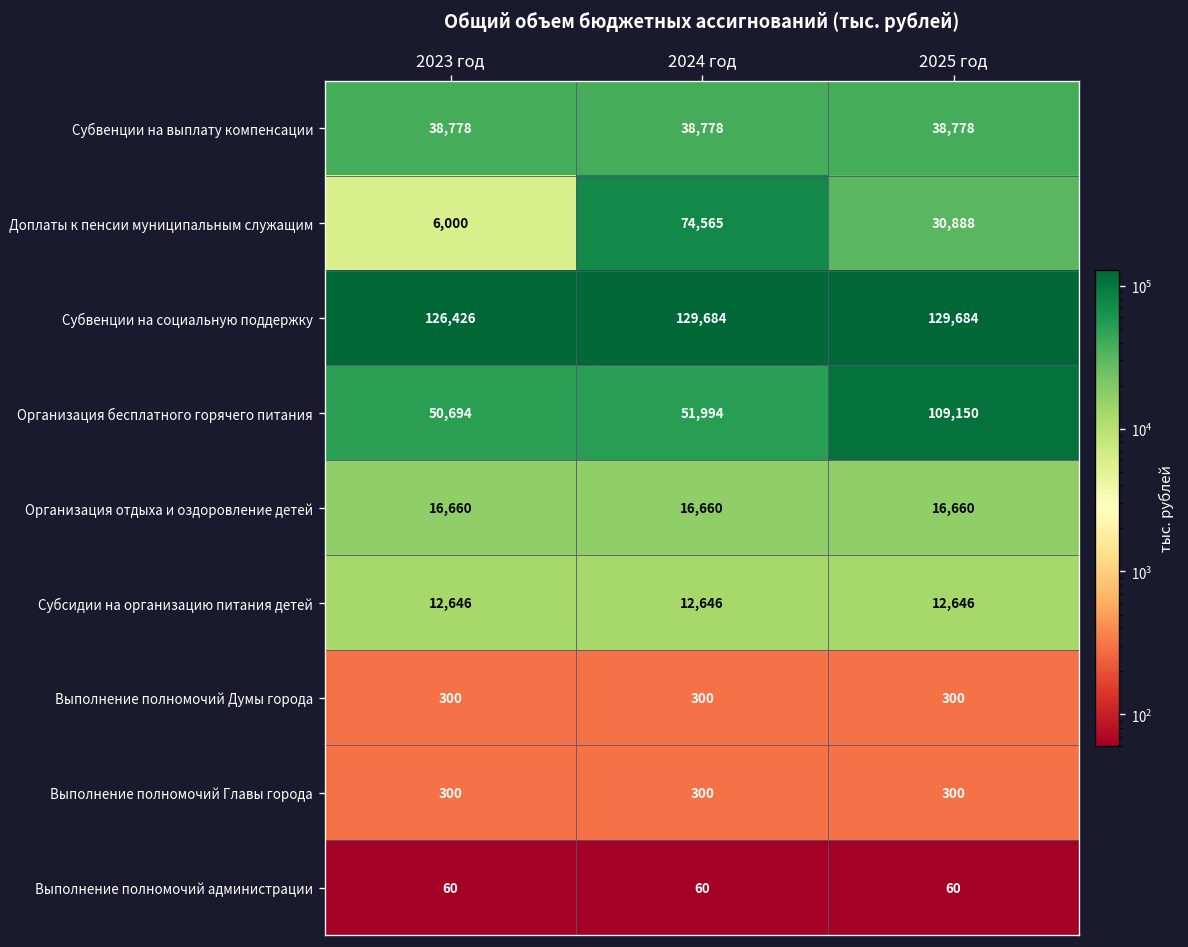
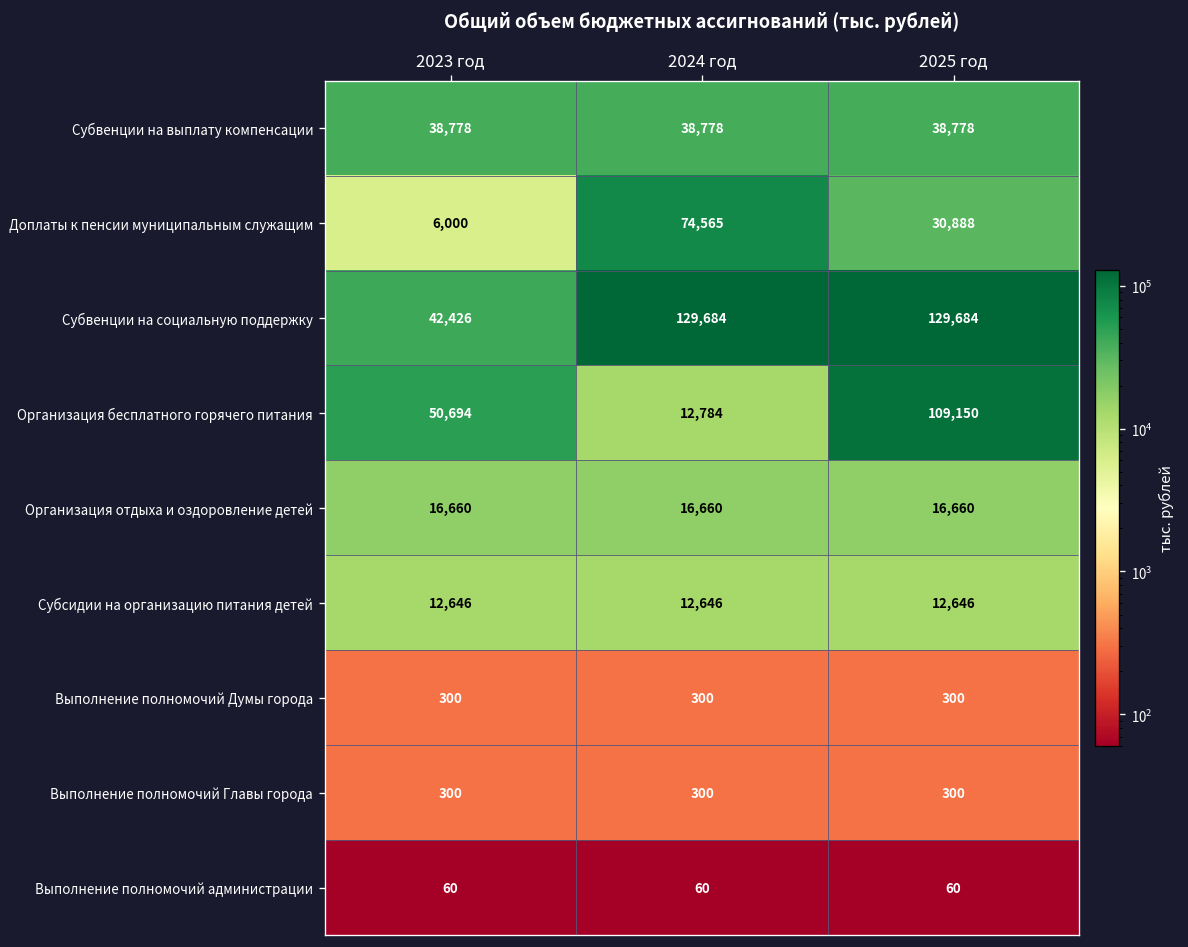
  {
    "Субвенции на выплату компенсации": {
      "2023 год": "38,778",
      "2024 год": "38,778",
      "2025 год": "38,778"
    },
    "Доплаты к пенсии муниципальным служащим": {
      "2023 год": "6,000",
      "2024 год": "74,565",
      "2025 год": "30,888"
    },
    "Субвенции на социальную поддержку": {
-     "2023 год": "126,426",
+     "2023 год": "42,426",
      "2024 год": "129,684",
      "2025 год": "129,684"
    },
    "Организация бесплатного горячего питания": {
      "2023 год": "50,694",
-     "2024 год": "51,994",
+     "2024 год": "12,784",
      "2025 год": "109,150"
    },
    "Организация отдыха и оздоровление детей": {
      "2023 год": "16,660",
      "2024 год": "16,660",
      "2025 год": "16,660"
    },
    "Субсидии на организацию питания детей": {
      "2023 год": "12,646",
      "2024 год": "12,646",
      "2025 год": "12,646"
    },
    "Выполнение полномочий Думы города": {
      "2023 год": "300",
      "2024 год": "300",
      "2025 год": "300"
    },
    "Выполнение полномочий Главы города": {
      "2023 год": "300",
      "2024 год": "300",
      "2025 год": "300"
    },
    "Выполнение полномочий администрации": {
      "2023 год": "60",
      "2024 год": "60",
      "2025 год": "60"
    }
  }
